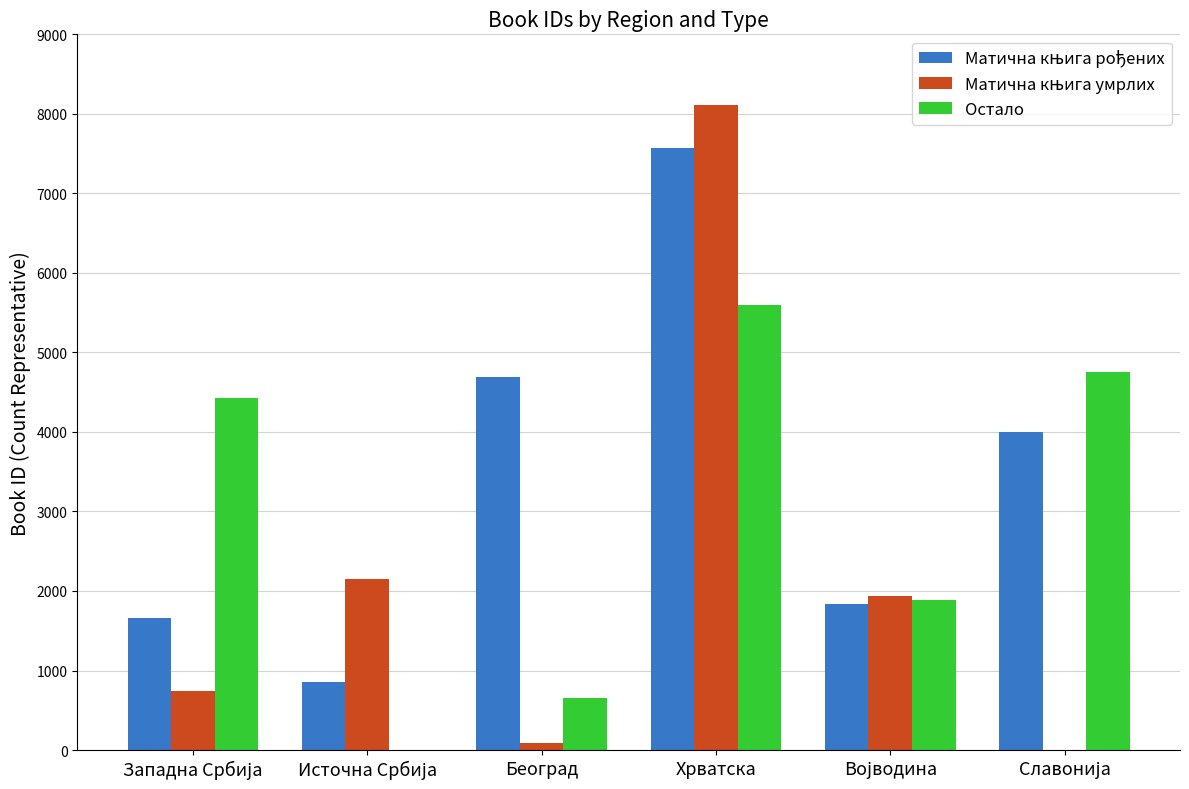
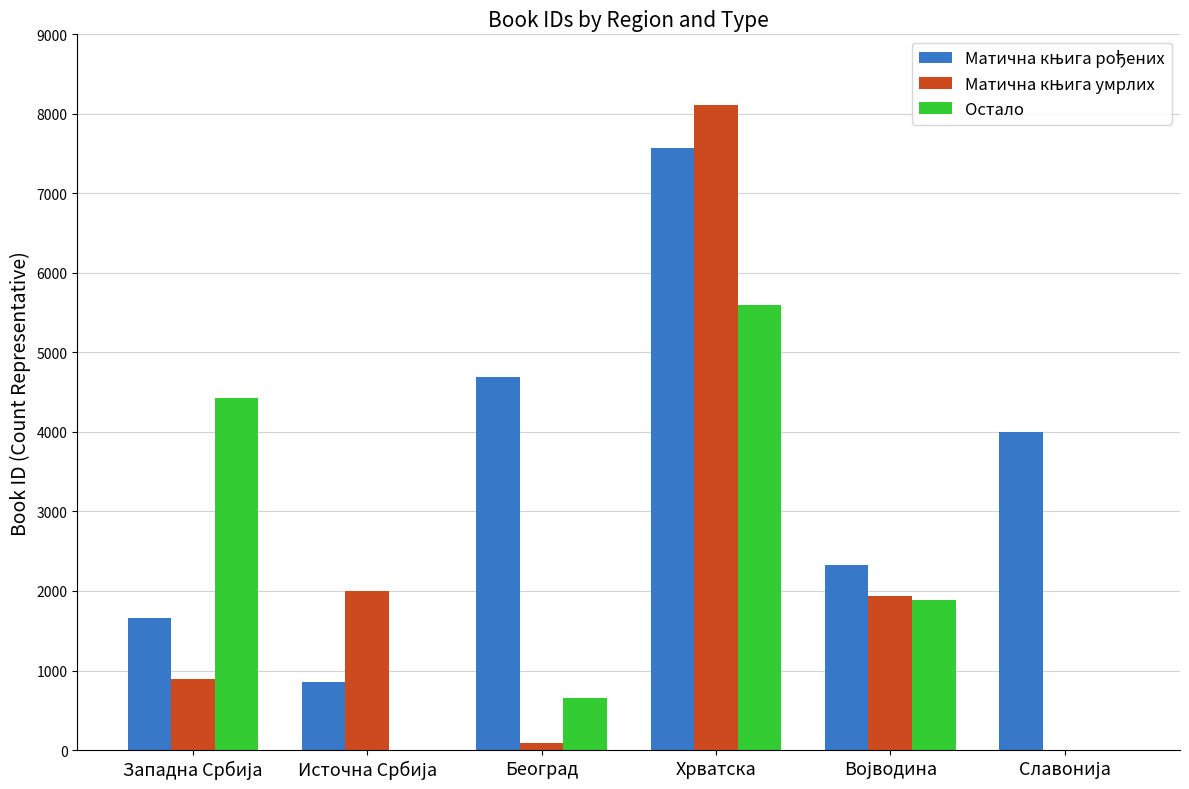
  {
    "Матична књига рођених": {
      "Западна Србија": 1700,
      "Источна Србија": 900,
      "Београд": 4700,
      "Хрватска": 7600,
-     "Војводина": 1800,
+     "Војводина": 2300,
      "Славонија": 4000
    },
    "Матична књига умрлих": {
-     "Западна Србија": 700,
-     "Источна Србија": 2100,
+     "Западна Србија": 900,
+     "Источна Србија": 2000,
      "Београд": 100,
      "Хрватска": 8100,
      "Војводина": 1900,
      "Славонија": 0
    },
    "Остало": {
      "Западна Србија": 4400,
      "Источна Србија": 0,
      "Београд": 700,
      "Хрватска": 5600,
      "Војводина": 1900,
-     "Славонија": 4800
+     "Славонија": 0
    }
  }
